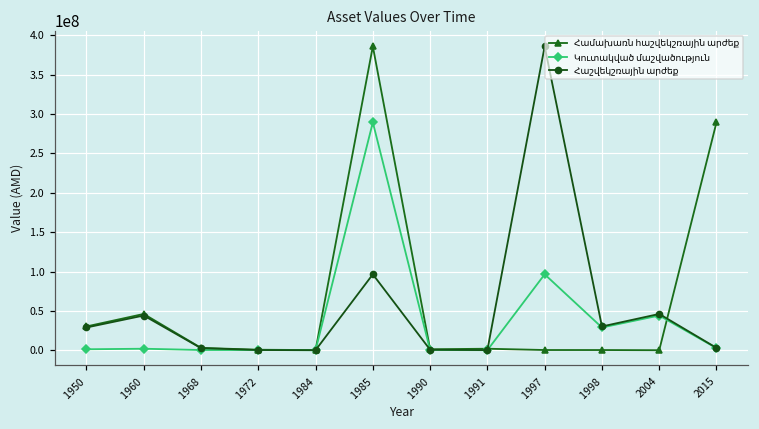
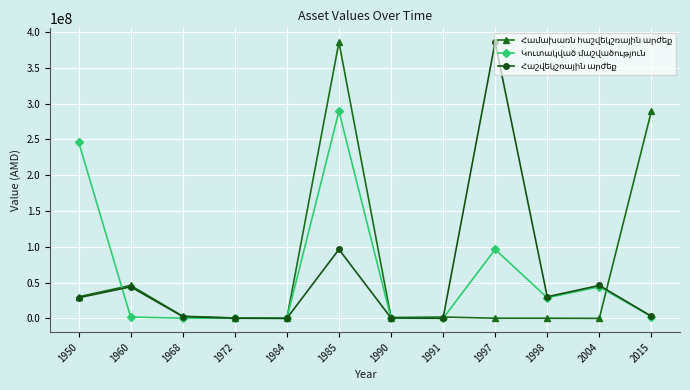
  {
    "Կուտակված մաշվածություն": {
-     "1950": 0,
+     "1950": 250000000,
      "1960": 0,
      "1985": 290000000,
      "1997": 100000000
    }
  }
